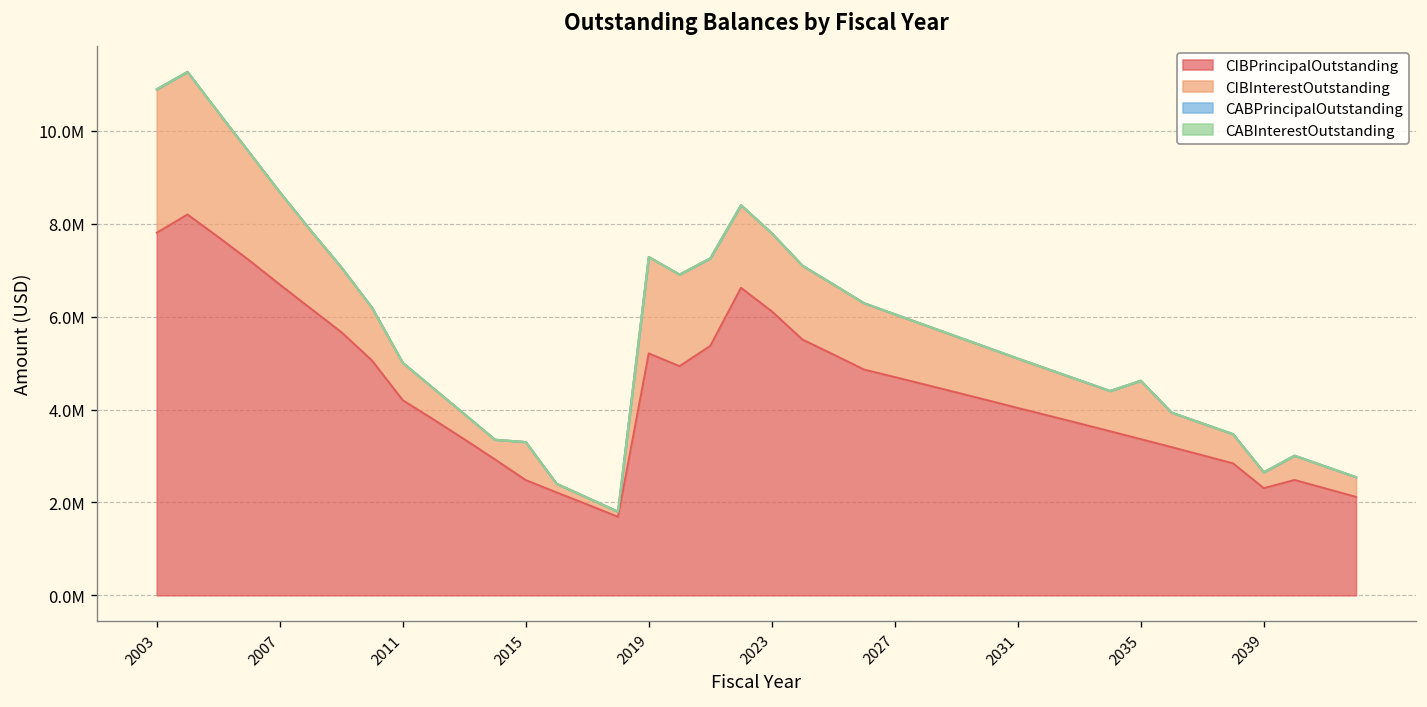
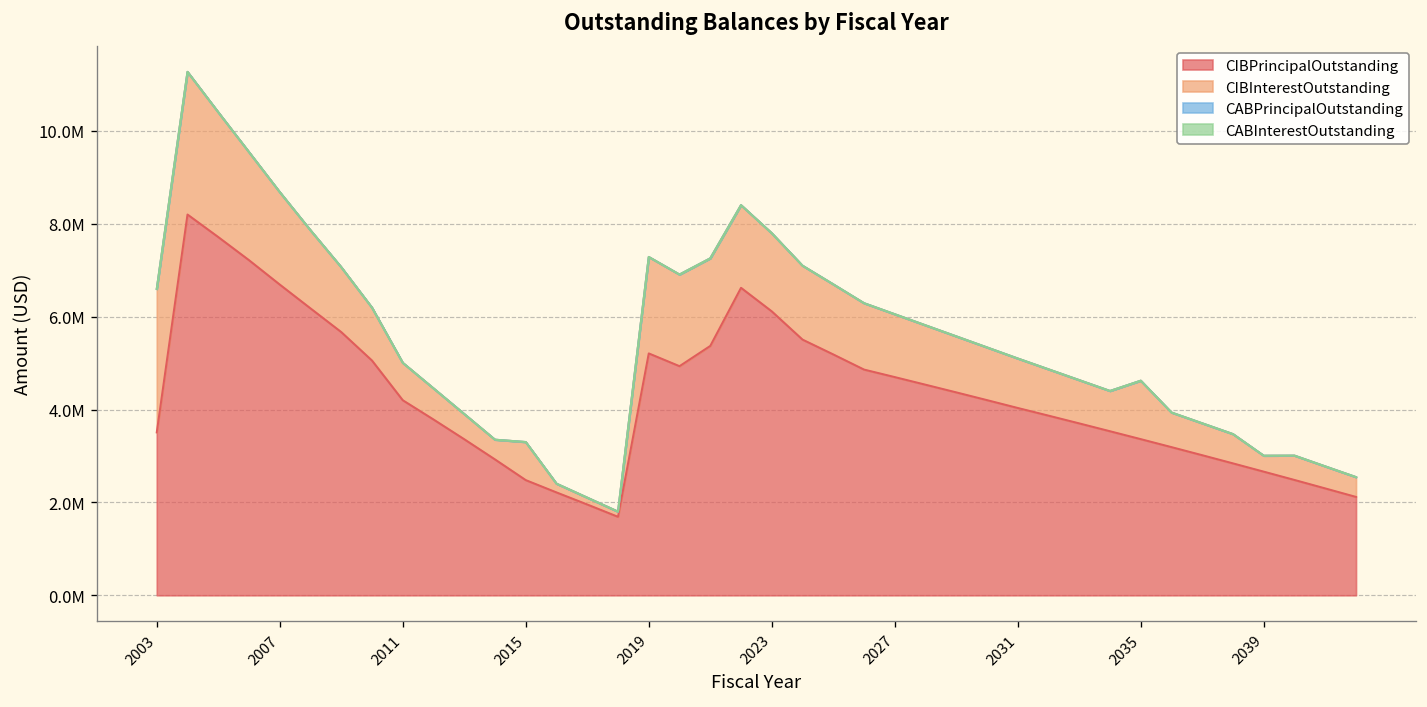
  {
    "CIBPrincipalOutstanding": {
-     "2003": 7800000,
+     "2003": 3500000,
      "2007": 6700000,
      "2011": 4200000,
      "2015": 2500000,
      "2019": 5200000,
      "2023": 6100000,
      "2027": 4700000,
      "2031": 4000000,
      "2035": 3400000,
-     "2039": 2300000
+     "2039": 2700000
    }
  }
